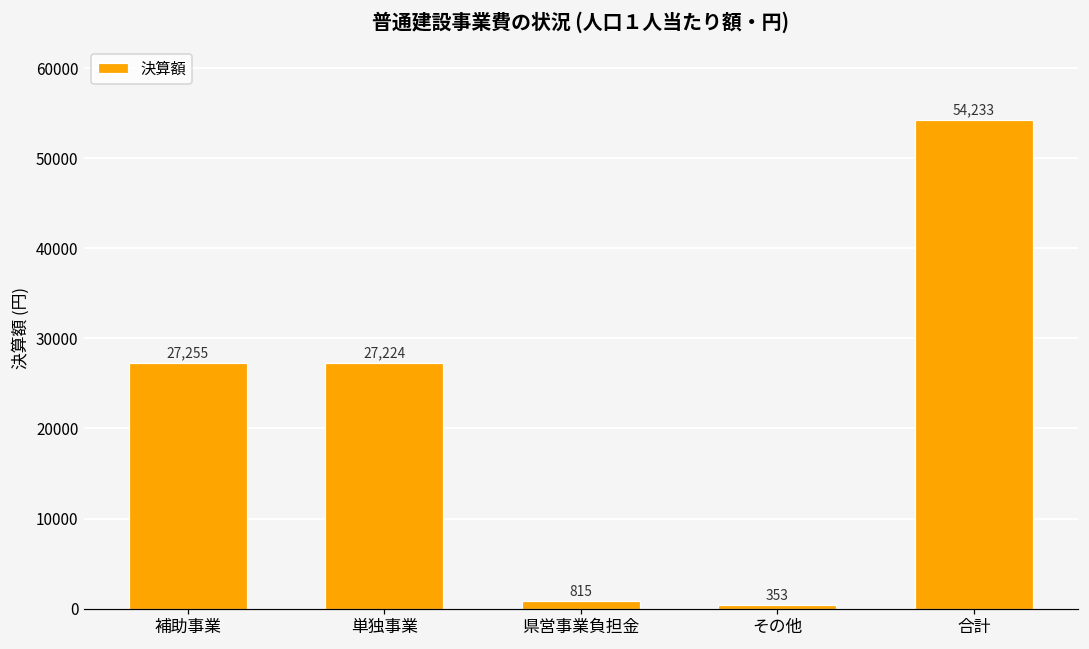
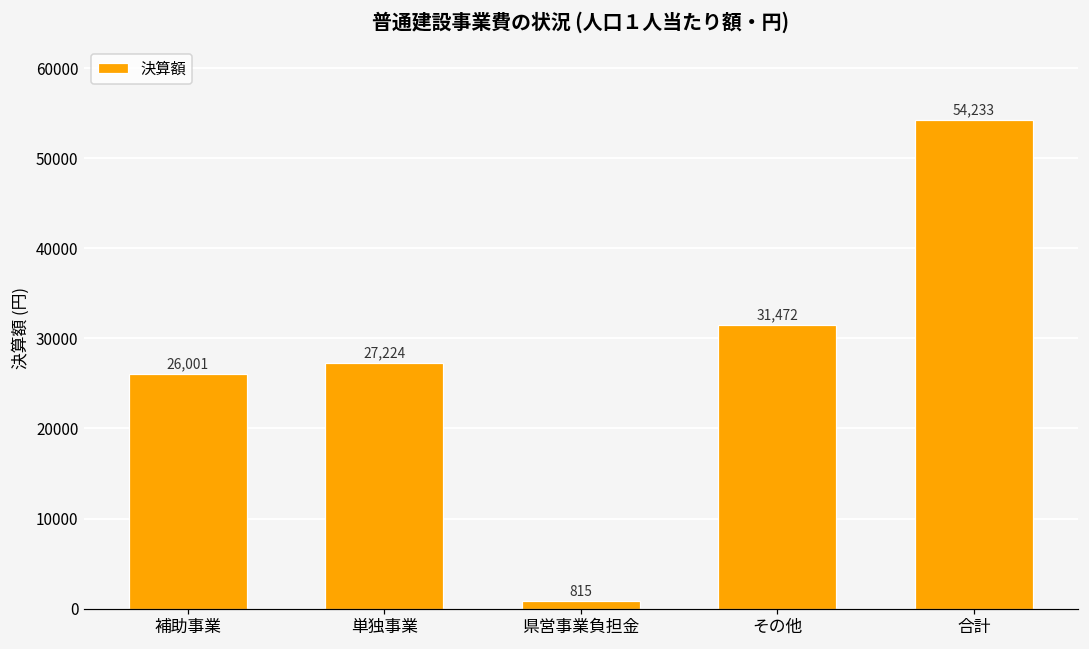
  {
-   "補助事業": "27,255",
+   "補助事業": "26,001",
    "単独事業": "27,224",
    "県営事業負担金": "815",
-   "その他": "353",
+   "その他": "31,472",
    "合計": "54,233"
  }
